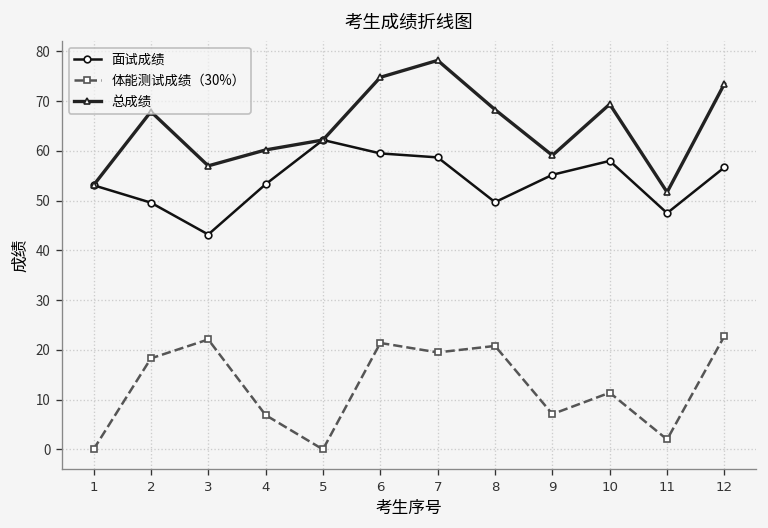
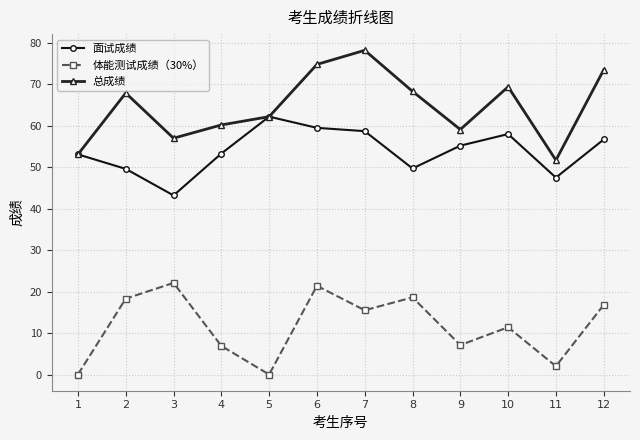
  {
    "体能测试成绩（30%）": {
      "1": 0,
      "2": 18,
      "3": 22,
      "4": 7,
      "5": 0,
      "6": 21,
-     "7": 20,
-     "8": 21,
+     "7": 16,
+     "8": 19,
      "9": 7,
      "10": 11,
      "11": 2,
-     "12": 23
+     "12": 17
    }
  }
